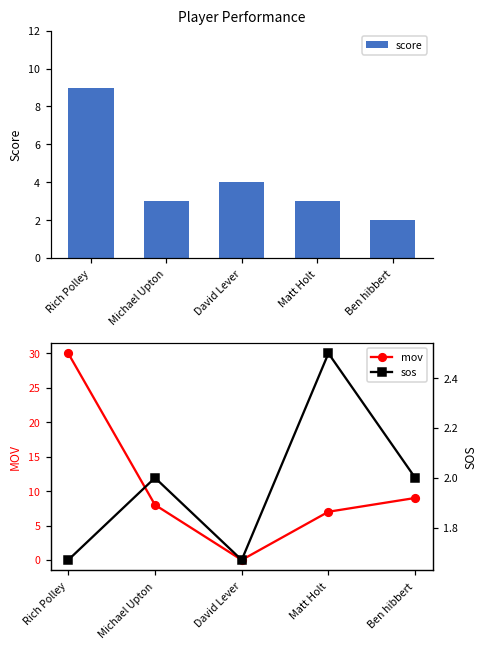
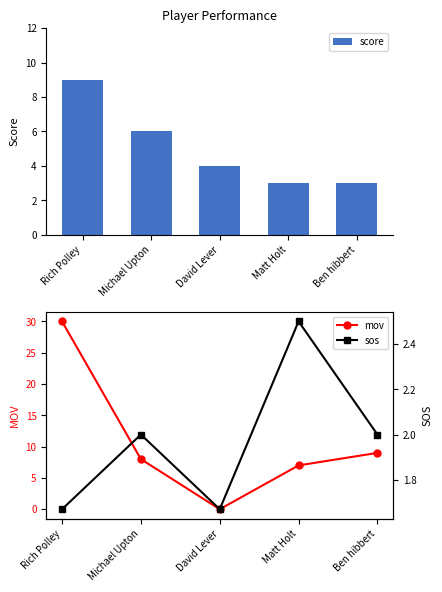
  {
    "Player Performance": {
      "Rich Polley": 9,
-     "Michael Upton": 3,
+     "Michael Upton": 6,
      "David Lever": 4,
      "Matt Holt": 3,
-     "Ben hibbert": 2
+     "Ben hibbert": 3
    }
  }
